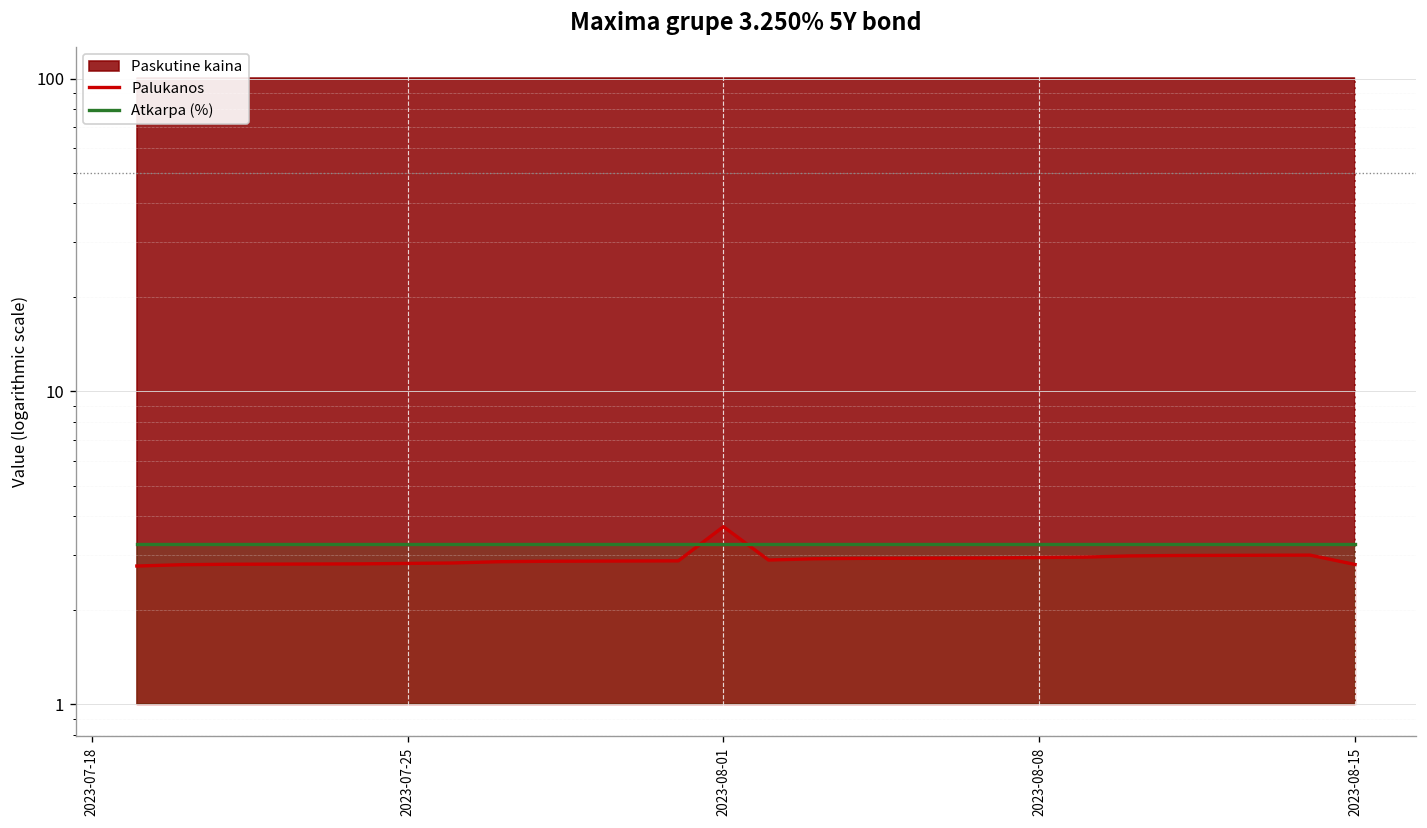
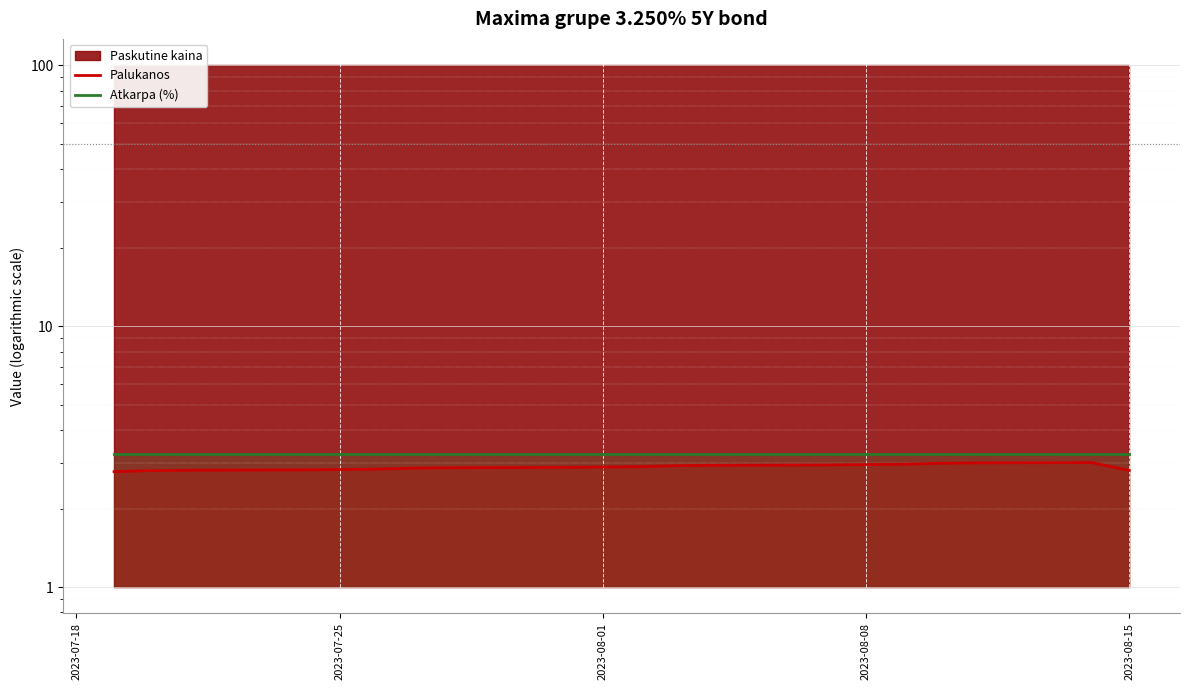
  {
    "Palukanos": {
      "2023-07-25": 2.8,
-     "2023-08-01": 3.7,
+     "2023-08-01": 2.9,
      "2023-08-08": 2.9,
      "2023-08-15": 2.8
    },
    "Atkarpa (%)": {
      "2023-07-25": 3.3,
      "2023-08-01": 3.3,
      "2023-08-08": 3.3,
      "2023-08-15": 3.3
    }
  }
